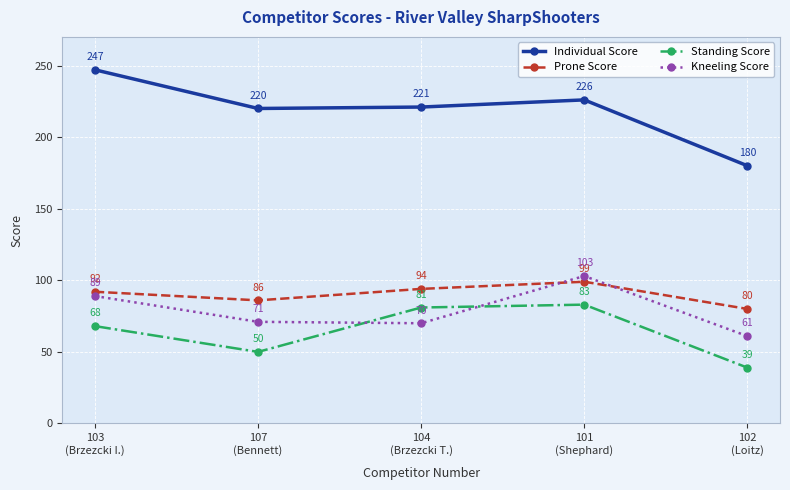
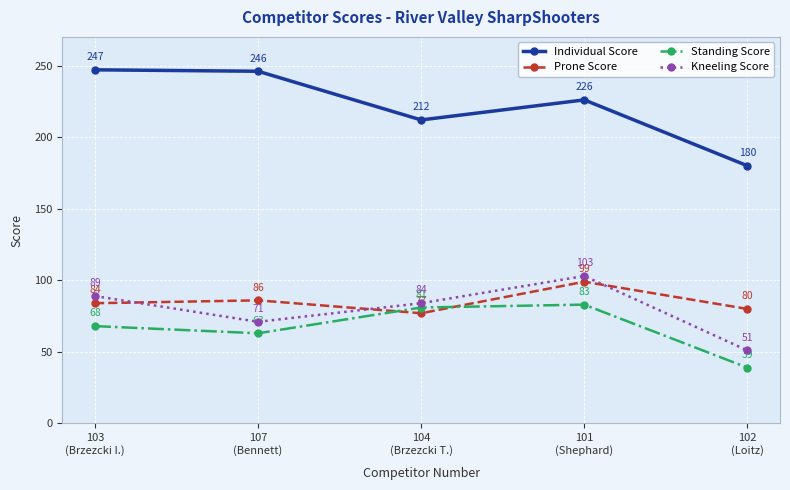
  {
    "Individual Score": {
      "103 (Brzezcki I.)": 247,
-     "107 (Bennett)": 220,
-     "104 (Brzezcki T.)": 221,
+     "107 (Bennett)": 246,
+     "104 (Brzezcki T.)": 212,
      "101 (Shephard)": 226,
      "102 (Loitz)": 180
    },
    "Prone Score": {
-     "103 (Brzezcki I.)": 92,
+     "103 (Brzezcki I.)": 84,
      "107 (Bennett)": 86,
-     "104 (Brzezcki T.)": 94,
+     "104 (Brzezcki T.)": 77,
      "102 (Loitz)": 80
    },
    "Standing Score": {
      "103 (Brzezcki I.)": 68,
-     "107 (Bennett)": 50,
+     "107 (Bennett)": 63,
      "101 (Shephard)": 83,
      "102 (Loitz)": 39
    },
    "Kneeling Score": {
      "107 (Bennett)": 71,
-     "104 (Brzezcki T.)": 70,
-     "102 (Loitz)": 61
+     "104 (Brzezcki T.)": 84,
+     "102 (Loitz)": 51
    }
  }
